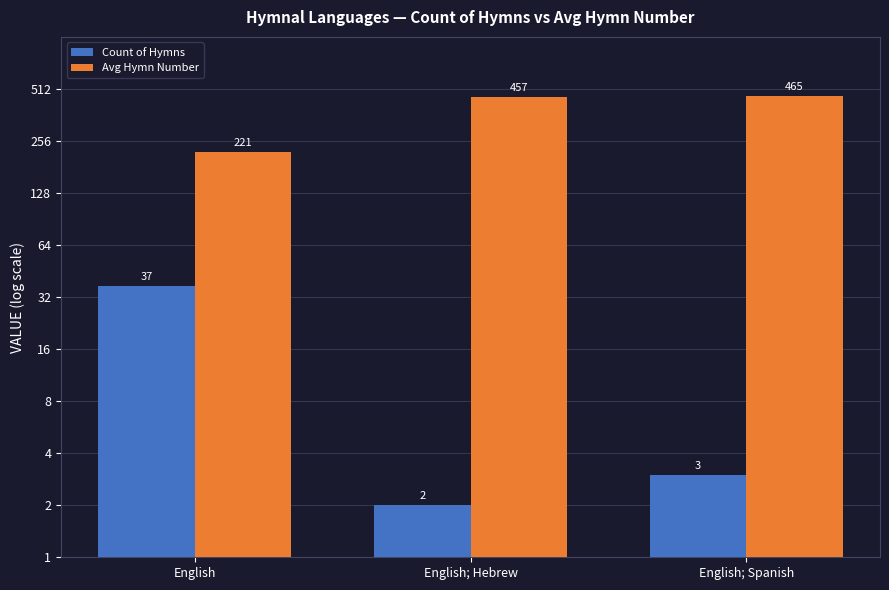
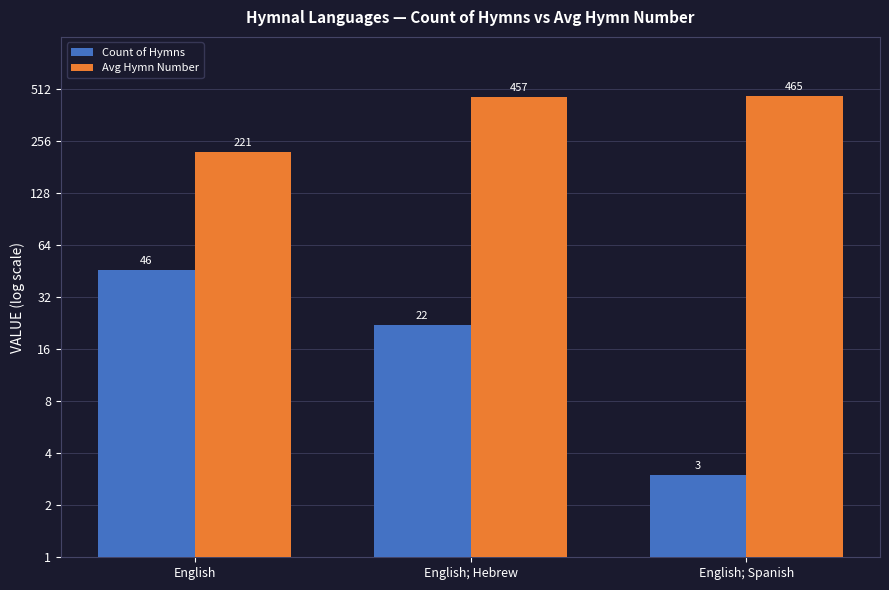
  {
    "Count of Hymns": {
-     "English": 37,
-     "English; Hebrew": 2,
+     "English": 46,
+     "English; Hebrew": 22,
      "English; Spanish": 3
    },
    "Avg Hymn Number": {
      "English": 221,
      "English; Hebrew": 457,
      "English; Spanish": 465
    }
  }
